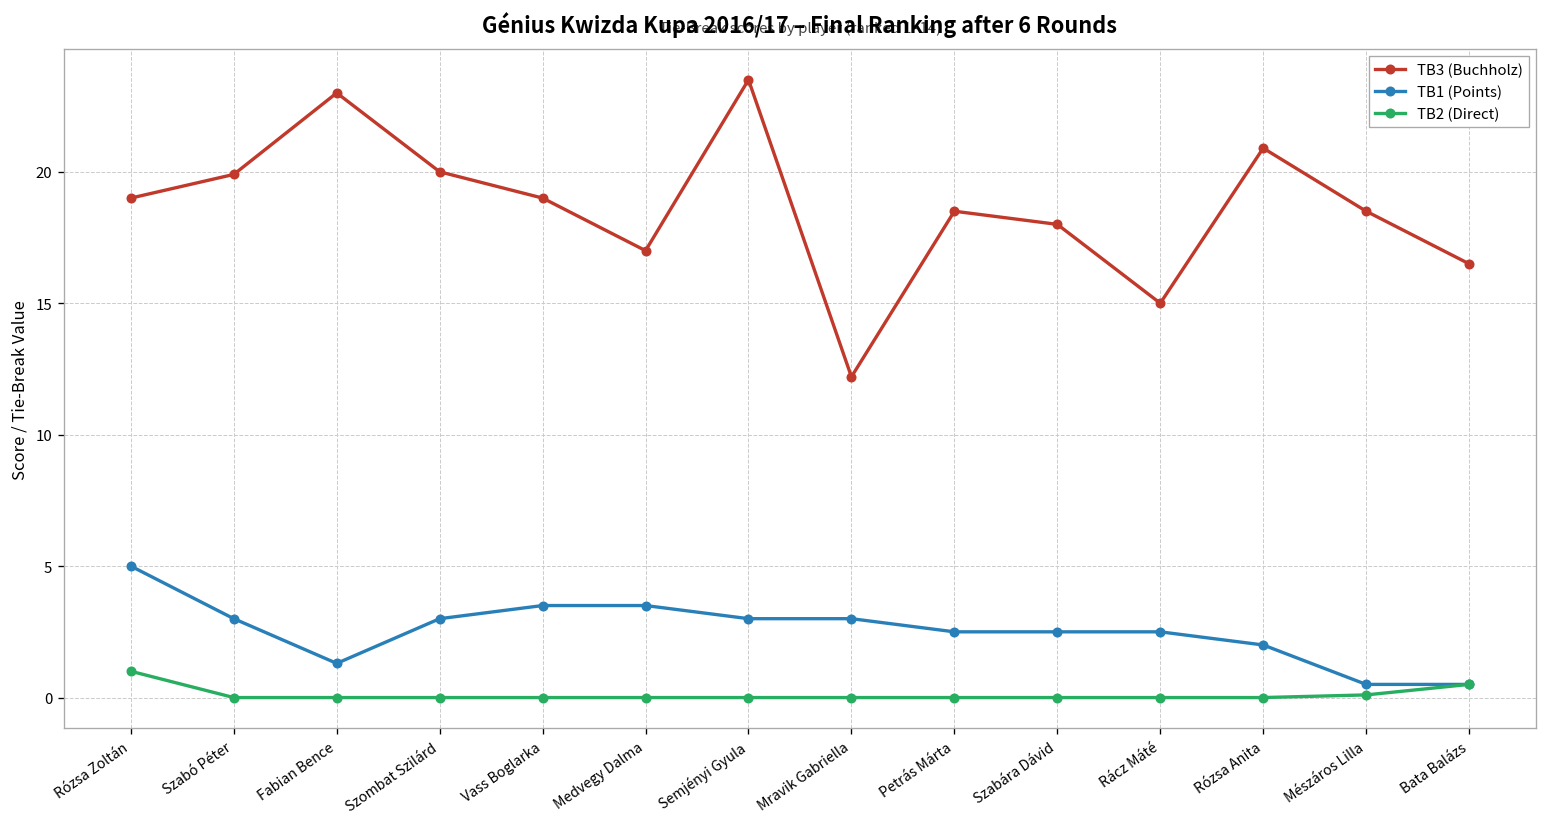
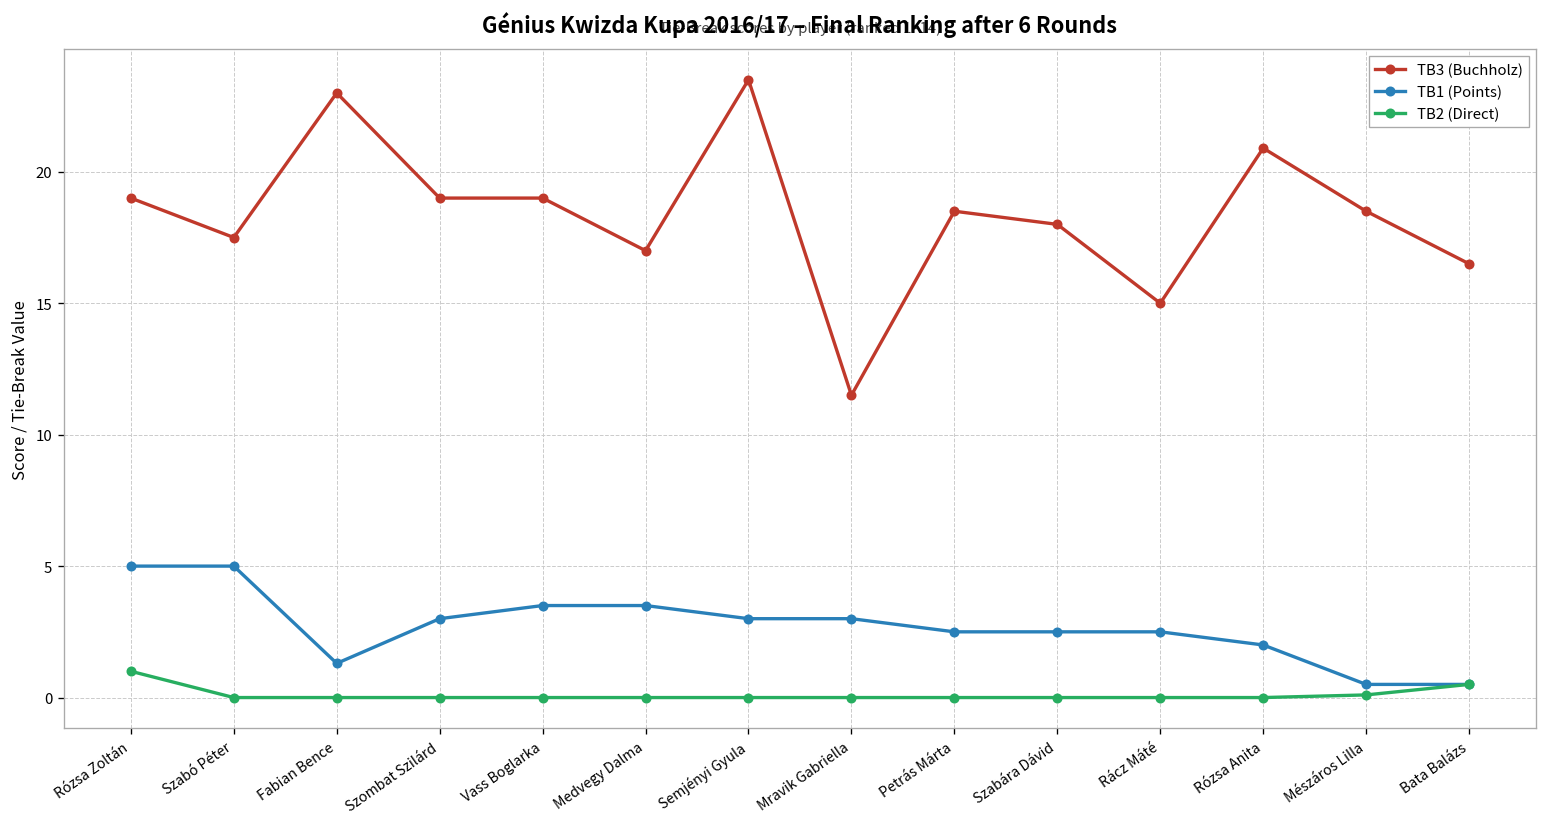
  {
    "TB3 (Buchholz)": {
      "Rózsa Zoltán": 19.0,
-     "Szabó Péter": 19.9,
+     "Szabó Péter": 17.5,
      "Fabian Bence": 23.0,
-     "Szombat Szilárd": 20,
+     "Szombat Szilárd": 19,
      "Vass Boglarka": 19.0,
      "Medvegy Dalma": 17.0,
      "Semjényi Gyula": 23.5,
-     "Mravik Gabriella": 12.2,
+     "Mravik Gabriella": 11.5,
      "Petrás Márta": 18.5,
      "Szabára Dávid": 18.0,
      "Rácz Máté": 15.0,
      "Rózsa Anita": 20.9,
      "Mészáros Lilla": 18.5,
      "Bata Balázs": 16.5
    },
    "TB1 (Points)": {
      "Rózsa Zoltán": 5,
-     "Szabó Péter": 3,
+     "Szabó Péter": 5,
      "Fabian Bence": 1.3,
      "Szombat Szilárd": 3,
      "Vass Boglarka": 3.5,
      "Medvegy Dalma": 3.5,
      "Semjényi Gyula": 3,
      "Mravik Gabriella": 3,
      "Petrás Márta": 2.5,
      "Szabára Dávid": 2.5,
      "Rácz Máté": 2.5,
      "Rózsa Anita": 2,
      "Mészáros Lilla": 0.5
    },
    "TB2 (Direct)": {
      "Rózsa Zoltán": 1.0,
      "Szabó Péter": 0.0,
      "Fabian Bence": 0.0,
      "Szombat Szilárd": 0.0,
      "Vass Boglarka": 0.0,
      "Medvegy Dalma": 0.0,
      "Semjényi Gyula": 0.0,
      "Mravik Gabriella": 0.0,
      "Petrás Márta": 0.0,
      "Szabára Dávid": 0.0,
      "Rácz Máté": 0.0,
      "Rózsa Anita": 0.0,
      "Mészáros Lilla": 0.1
    }
  }
